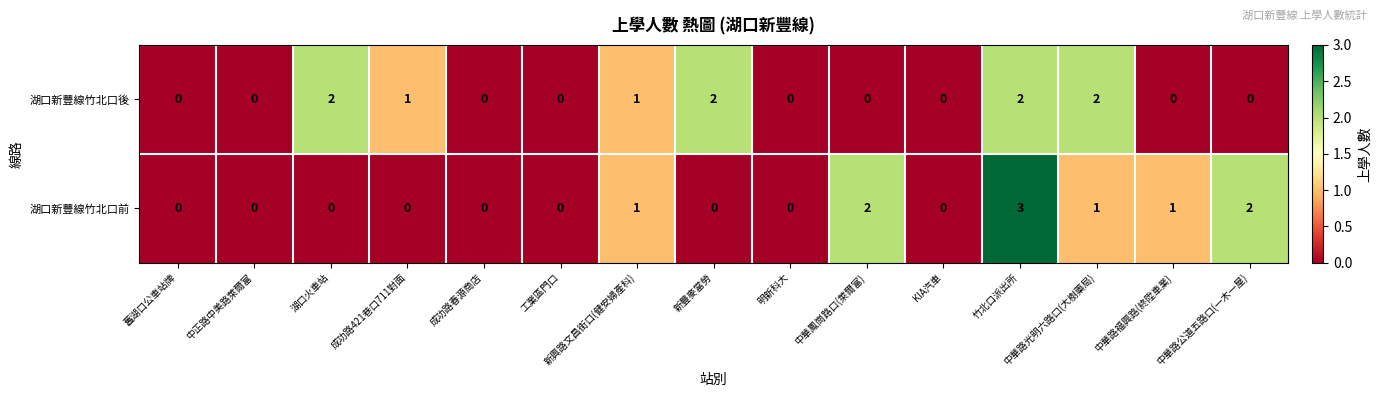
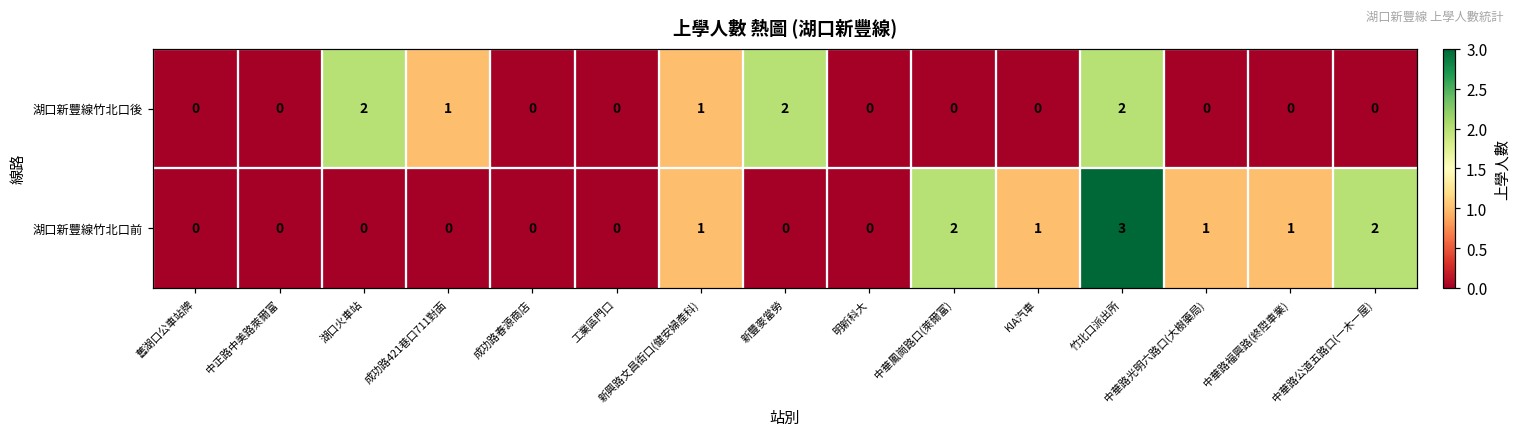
  {
    "湖口新豐線竹北口後": {
      "舊湖口公車站牌": 0,
      "中正路中美路萊爾富": 0,
      "湖口火車站": 2,
      "成功路421巷口711對面": 1,
      "成功路春源商店": 0,
      "工業區門口": 0,
      "新興路文昌街口(健安婦產科)": 1,
      "新豐麥當勞": 2,
      "明新科大": 0,
      "中華鳳崗路口(萊爾富)": 0,
      "KIA汽車": 0,
      "竹北口派出所": 2,
-     "中華路光明六路口(大樹藥局)": 2,
+     "中華路光明六路口(大樹藥局)": 0,
      "中華路福興路(終陞車業)": 0,
      "中華路公道五路口(一木一屋)": 0
    },
    "湖口新豐線竹北口前": {
      "舊湖口公車站牌": 0,
      "中正路中美路萊爾富": 0,
      "湖口火車站": 0,
      "成功路421巷口711對面": 0,
      "成功路春源商店": 0,
      "工業區門口": 0,
      "新興路文昌街口(健安婦產科)": 1,
      "新豐麥當勞": 0,
      "明新科大": 0,
      "中華鳳崗路口(萊爾富)": 2,
-     "KIA汽車": 0,
+     "KIA汽車": 1,
      "竹北口派出所": 3,
      "中華路光明六路口(大樹藥局)": 1,
      "中華路福興路(終陞車業)": 1,
      "中華路公道五路口(一木一屋)": 2
    }
  }
